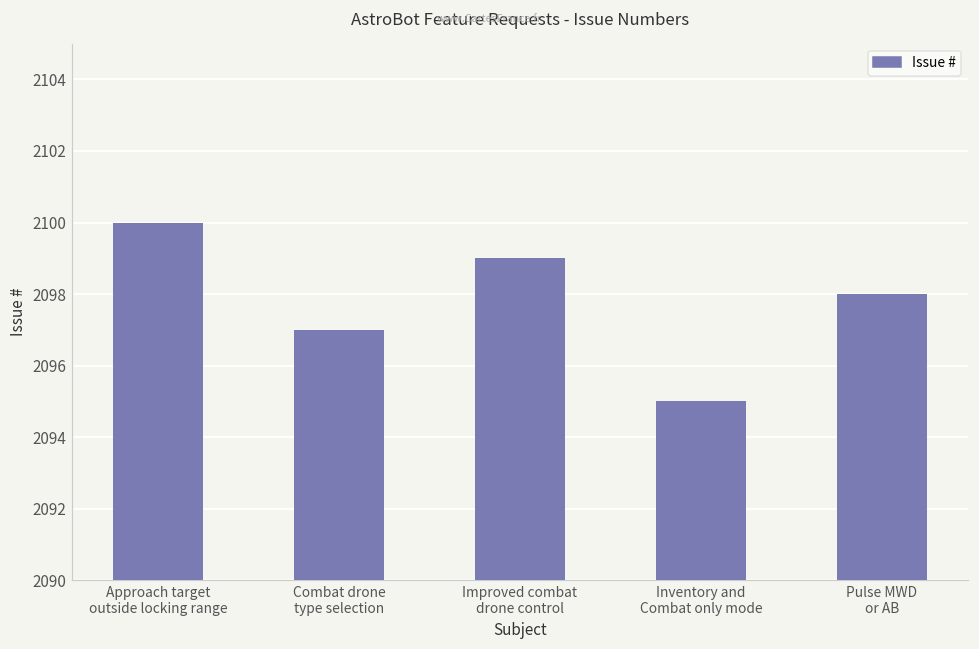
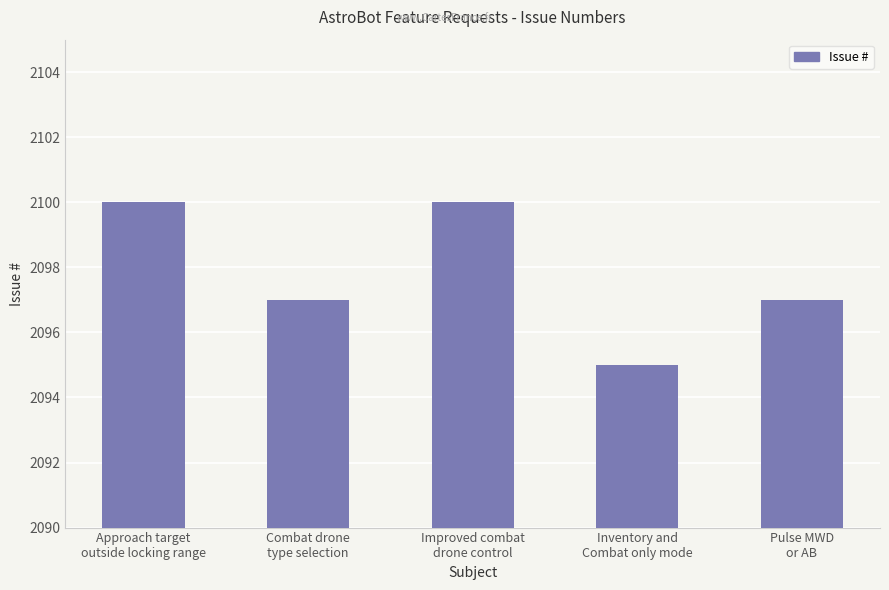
  {
    "Approach target outside locking range": 2100,
    "Combat drone type selection": 2097,
-   "Improved combat drone control": 2099,
+   "Improved combat drone control": 2100,
    "Inventory and Combat only mode": 2095,
-   "Pulse MWD or AB": 2098
+   "Pulse MWD or AB": 2097
  }
